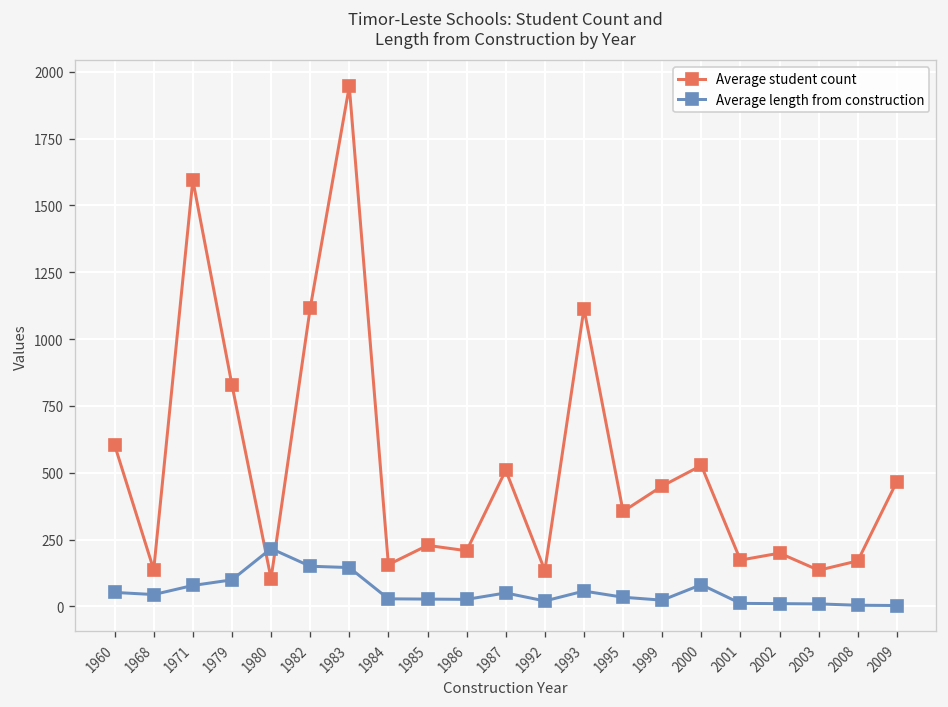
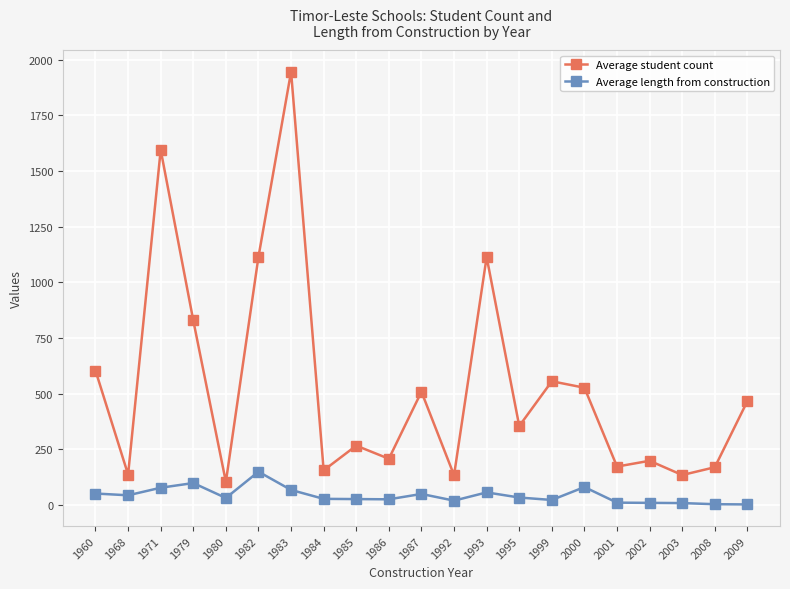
  {
    "Average student count": {
      "1960": 600,
      "1968": 140,
      "1971": 1600,
      "1979": 830,
      "1980": 100,
      "1982": 1120,
      "1983": 1950,
      "1984": 160,
-     "1985": 230,
+     "1985": 270,
      "1986": 210,
      "1987": 510,
      "1992": 130,
      "1993": 1110,
      "1995": 360,
-     "1999": 450,
+     "1999": 560,
      "2000": 530,
      "2001": 170,
      "2002": 200,
      "2003": 140,
      "2008": 170,
      "2009": 470
    },
    "Average length from construction": {
      "1960": 50,
      "1968": 40,
      "1971": 80,
      "1979": 100,
-     "1980": 220,
+     "1980": 30,
      "1982": 150,
-     "1983": 150,
+     "1983": 70,
      "1984": 30,
      "1985": 30,
      "1986": 30,
      "1987": 50,
      "1992": 20,
      "1993": 60,
      "1995": 30,
      "1999": 20,
      "2000": 80,
      "2001": 10,
      "2002": 10,
      "2003": 10,
      "2008": 0,
      "2009": 0
    }
  }
